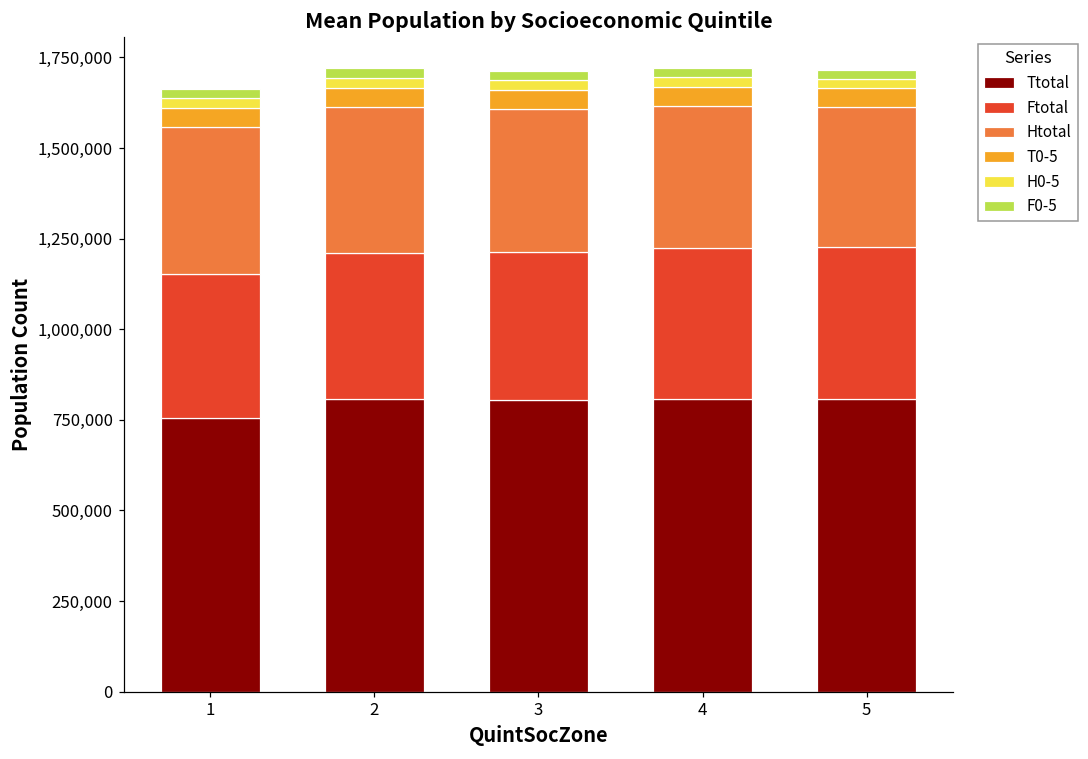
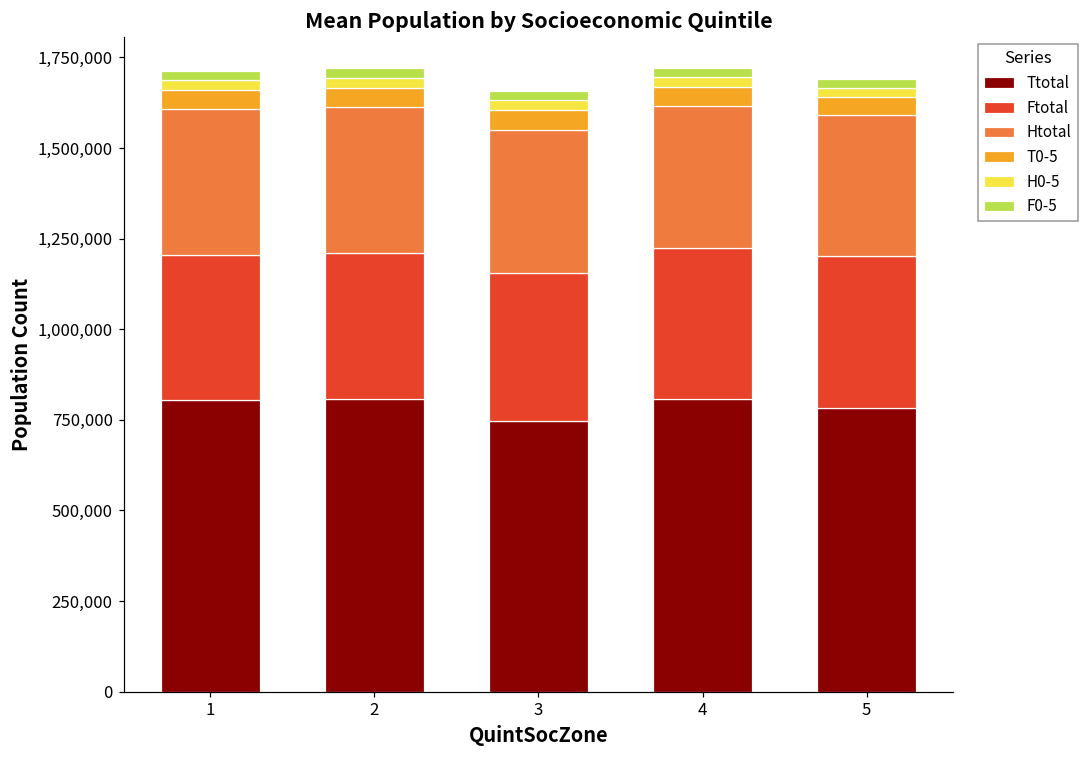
  {
    "Ttotal": {
-     "1": "750,000",
+     "1": "810,000",
      "2": "810,000",
-     "3": "800,000",
+     "3": "750,000",
      "4": "810,000",
-     "5": "810,000"
+     "5": "780,000"
    },
    "H0-5": {
      "1": "30,000",
      "2": "30,000",
      "3": "30,000",
      "4": "30,000",
      "5": "30,000"
    },
    "F0-5": {
      "1": "30,000",
      "2": "30,000",
      "3": "30,000",
      "4": "30,000",
      "5": "30,000"
    }
  }
